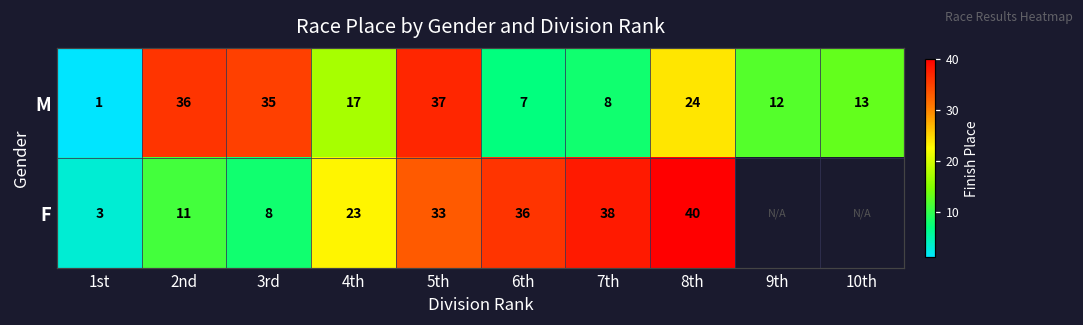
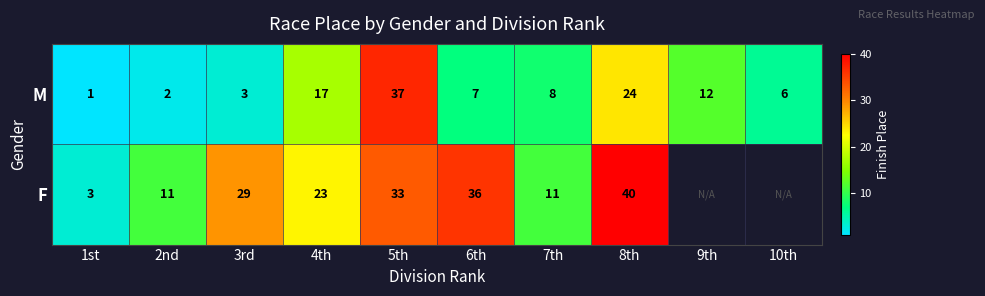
  {
    "M": {
      "1st": 1,
-     "2nd": 36,
-     "3rd": 35,
+     "2nd": 2,
+     "3rd": 3,
      "4th": 17,
      "5th": 37,
      "6th": 7,
      "7th": 8,
      "8th": 24,
      "9th": 12,
-     "10th": 13
+     "10th": 6
    },
    "F": {
      "1st": 3,
      "2nd": 11,
-     "3rd": 8,
+     "3rd": 29,
      "4th": 23,
      "5th": 33,
      "6th": 36,
-     "7th": 38,
+     "7th": 11,
      "8th": 40
    }
  }
